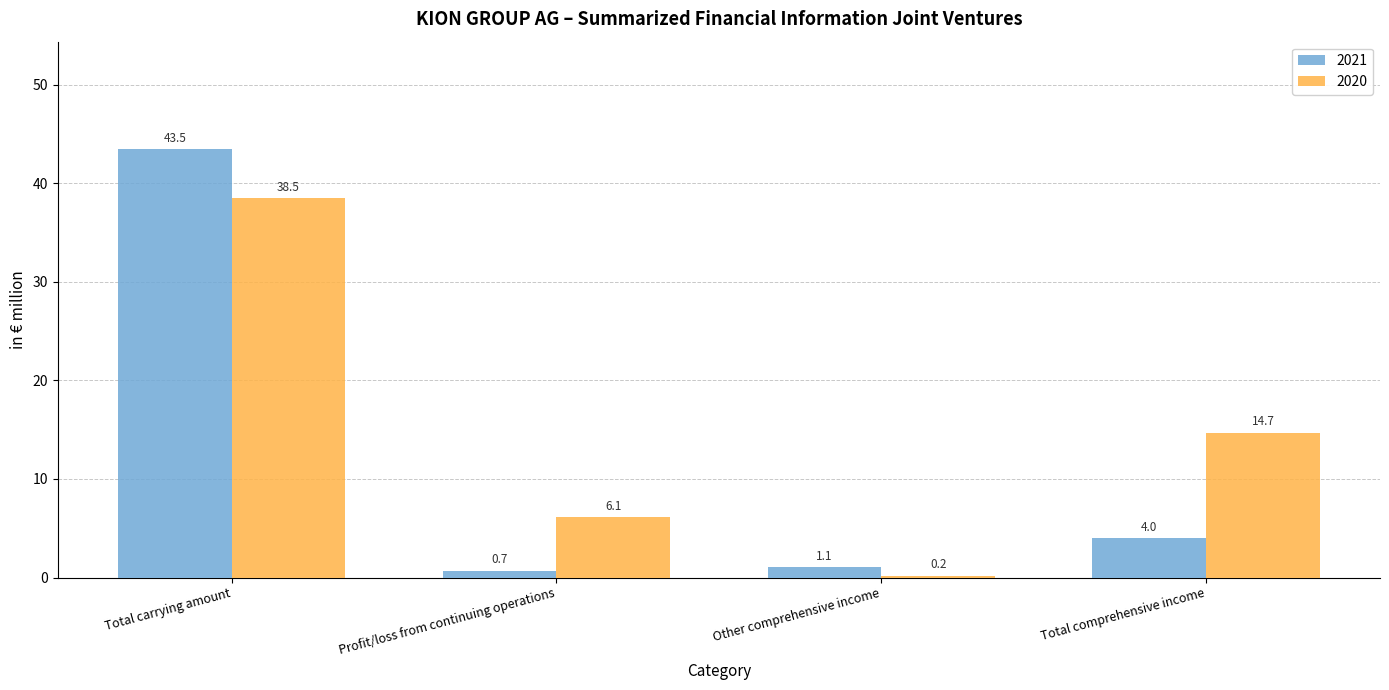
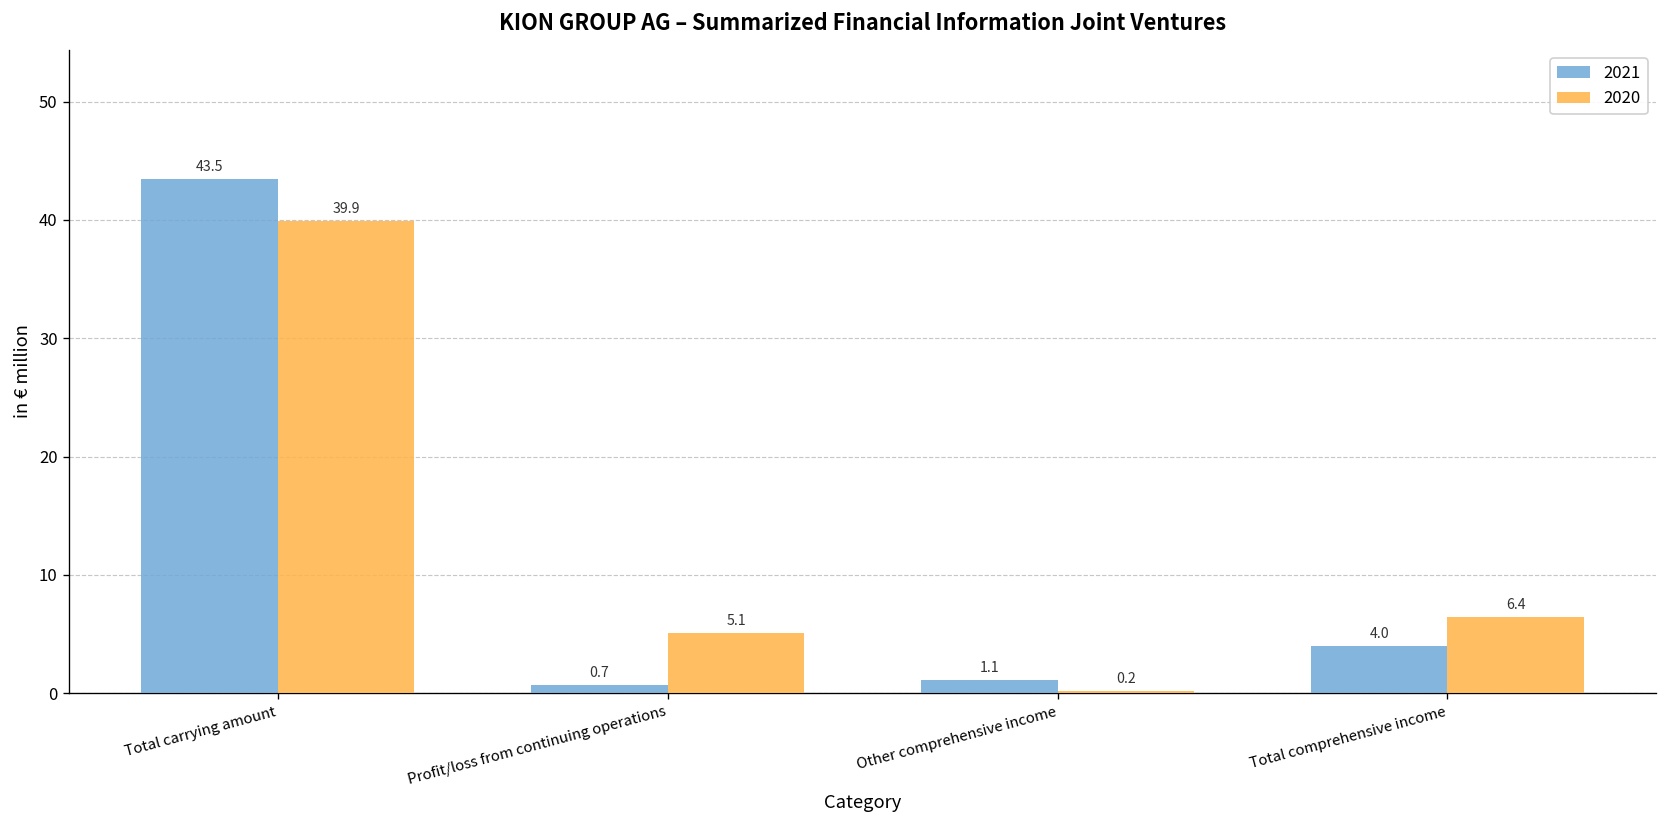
  {
    "2021": {
      "Total carrying amount": 43.5,
      "Profit/loss from continuing operations": 0.7,
      "Other comprehensive income": 1.1,
      "Total comprehensive income": 4.0
    },
    "2020": {
-     "Total carrying amount": 38.5,
-     "Profit/loss from continuing operations": 6.1,
+     "Total carrying amount": 39.9,
+     "Profit/loss from continuing operations": 5.1,
      "Other comprehensive income": 0.2,
-     "Total comprehensive income": 14.7
+     "Total comprehensive income": 6.4
    }
  }
